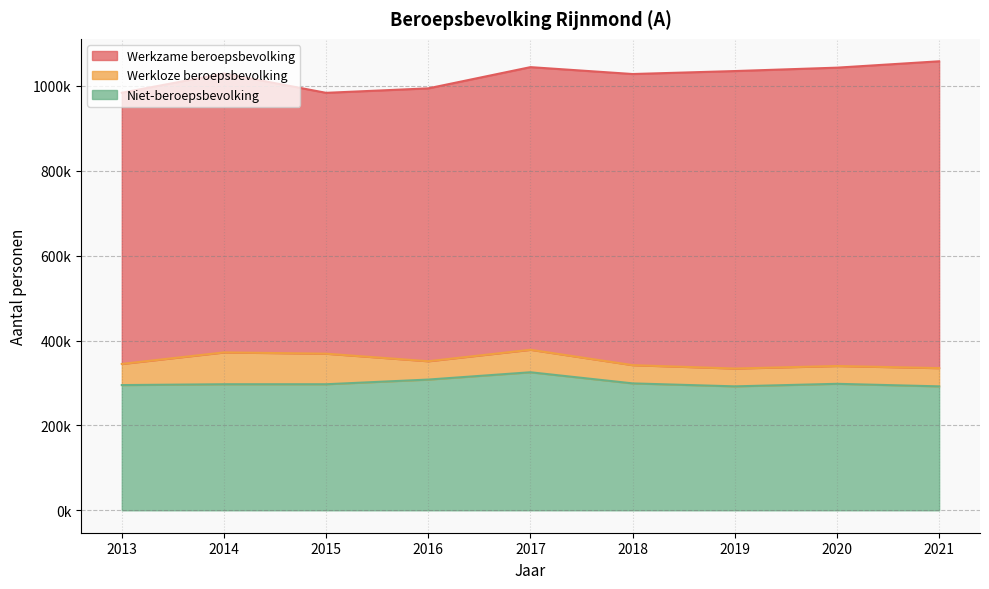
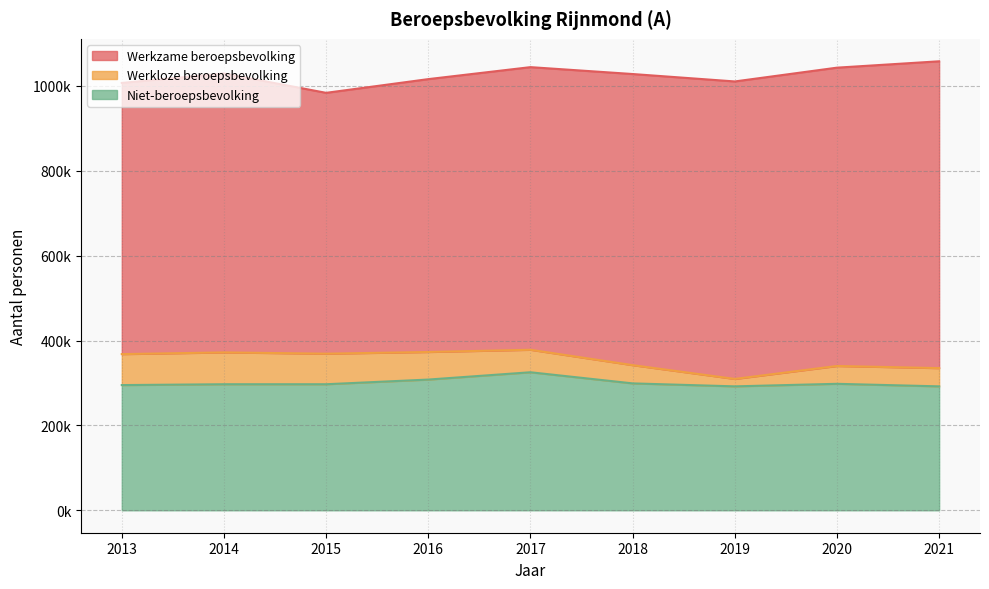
  {
    "Niet-beroepsbevolking": {
      "2013": 300000,
      "2014": 300000,
      "2015": 300000,
      "2016": 310000,
      "2017": 330000,
      "2018": 300000,
      "2019": 290000,
      "2020": 300000,
      "2021": 290000
    },
    "Werkloze beroepsbevolking": {
-     "2013": 50000,
+     "2013": 70000,
      "2014": 80000,
      "2015": 70000,
-     "2016": 40000,
+     "2016": 70000,
      "2017": 50000,
      "2018": 40000,
-     "2019": 40000,
+     "2019": 20000,
      "2020": 40000,
      "2021": 40000
    },
    "Werkzame beroepsbevolking": {
      "2015": 610000,
      "2016": 640000,
      "2017": 670000,
      "2018": 690000,
      "2019": 700000,
      "2020": 700000,
      "2021": 720000
    }
  }
